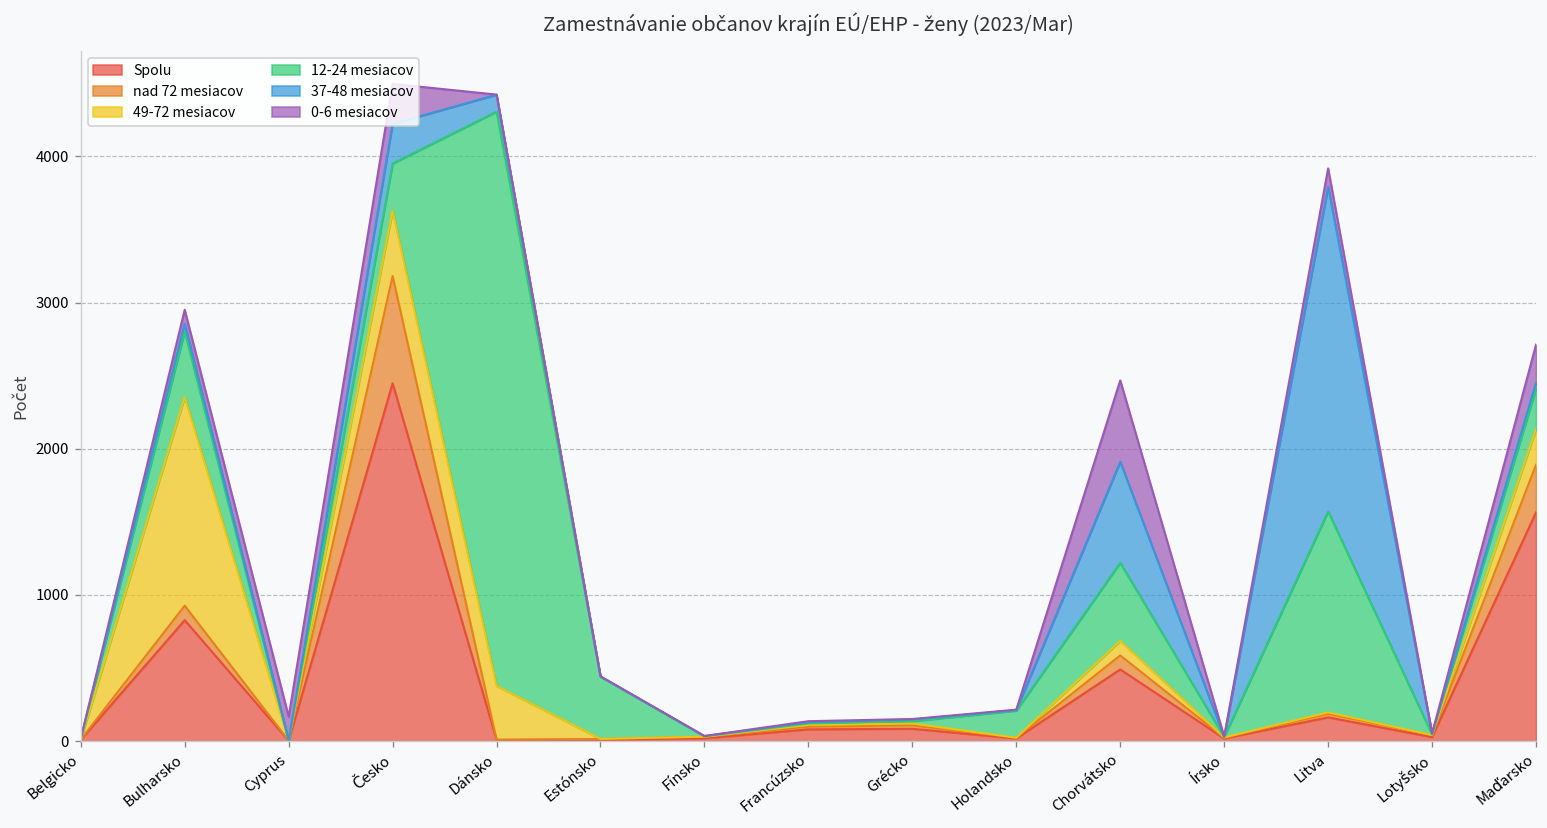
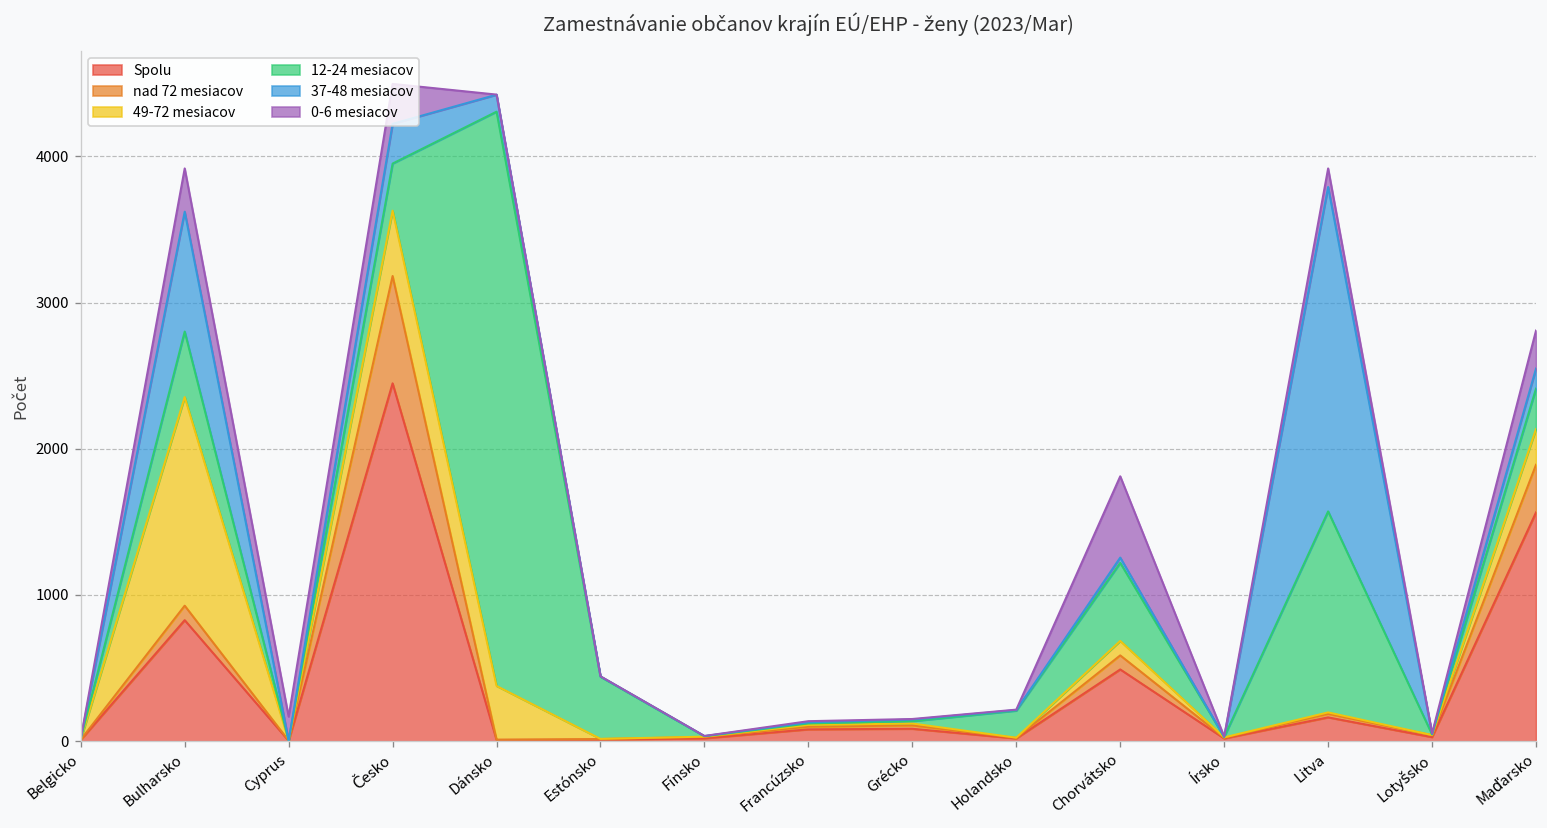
  {
    "49-72 mesiacov": {
      "Bulharsko": 1430,
      "Česko": 450,
      "Dánsko": 370,
      "Chorvátsko": 100,
      "Maďarsko": 240
    },
    "12-24 mesiacov": {
      "Bulharsko": 450,
      "Česko": 320,
      "Dánsko": 3930,
      "Chorvátsko": 530,
      "Litva": 1380,
      "Maďarsko": 280
    },
    "37-48 mesiacov": {
-     "Bulharsko": 60,
-     "Chorvátsko": 690,
+     "Bulharsko": 820,
+     "Chorvátsko": 40,
      "Litva": 2220,
-     "Maďarsko": 40
+     "Maďarsko": 140
    },
    "0-6 mesiacov": {
-     "Bulharsko": 90,
+     "Bulharsko": 300,
      "Cyprus": 160,
      "Chorvátsko": 560,
      "Litva": 130,
      "Maďarsko": 260
    }
  }
